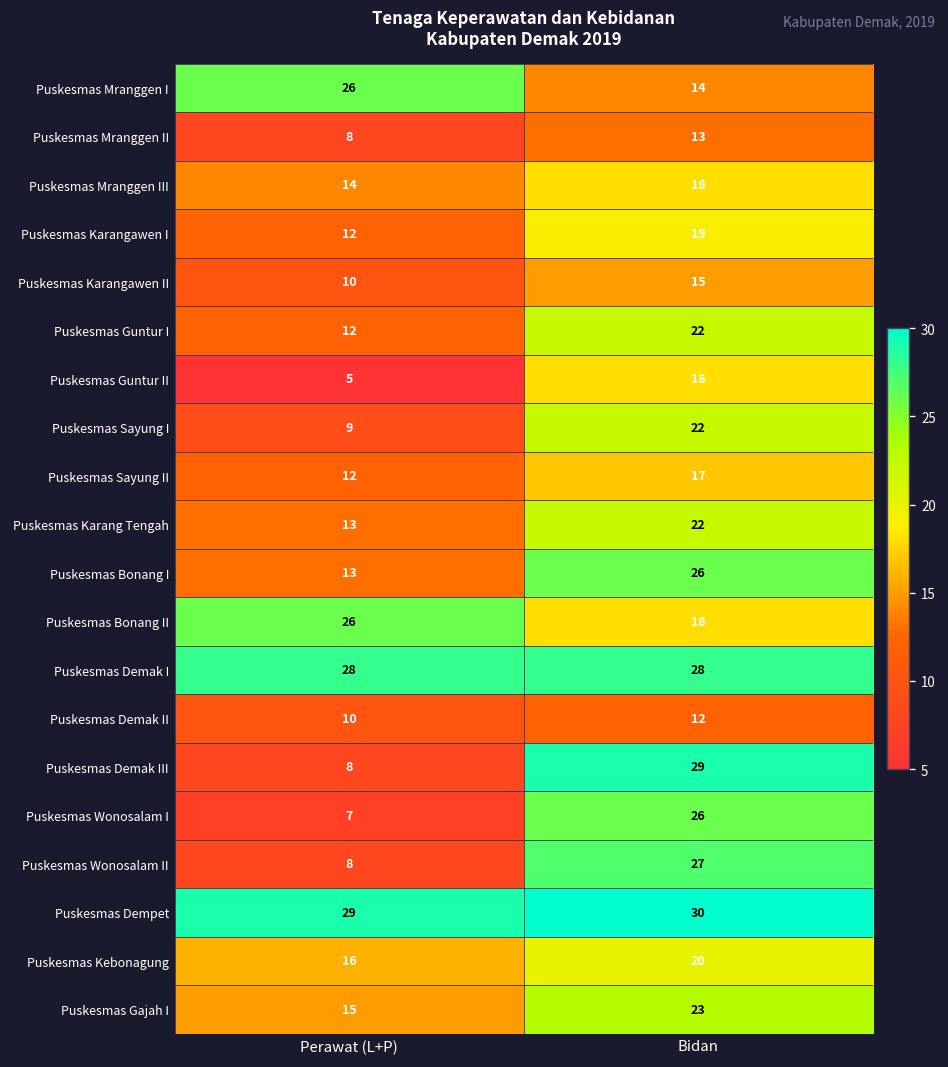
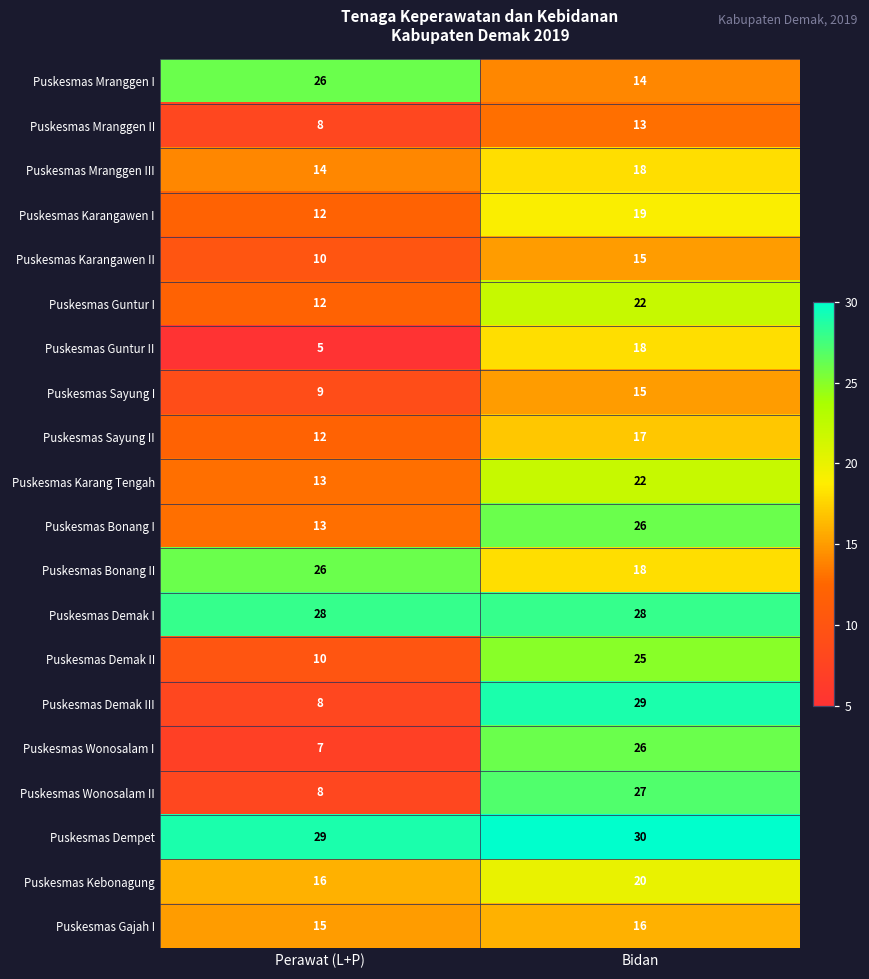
  {
    "Puskesmas Mranggen I": {
      "Perawat (L+P)": 26,
      "Bidan": 14
    },
    "Puskesmas Mranggen II": {
      "Perawat (L+P)": 8,
      "Bidan": 13
    },
    "Puskesmas Mranggen III": {
      "Perawat (L+P)": 14,
      "Bidan": 18
    },
    "Puskesmas Karangawen I": {
      "Perawat (L+P)": 12,
      "Bidan": 19
    },
    "Puskesmas Karangawen II": {
      "Perawat (L+P)": 10,
      "Bidan": 15
    },
    "Puskesmas Guntur I": {
      "Perawat (L+P)": 12,
      "Bidan": 22
    },
    "Puskesmas Guntur II": {
      "Perawat (L+P)": 5,
      "Bidan": 18
    },
    "Puskesmas Sayung I": {
      "Perawat (L+P)": 9,
-     "Bidan": 22
+     "Bidan": 15
    },
    "Puskesmas Sayung II": {
      "Perawat (L+P)": 12,
      "Bidan": 17
    },
    "Puskesmas Karang Tengah": {
      "Perawat (L+P)": 13,
      "Bidan": 22
    },
    "Puskesmas Bonang I": {
      "Perawat (L+P)": 13,
      "Bidan": 26
    },
    "Puskesmas Bonang II": {
      "Perawat (L+P)": 26,
      "Bidan": 18
    },
    "Puskesmas Demak I": {
      "Perawat (L+P)": 28,
      "Bidan": 28
    },
    "Puskesmas Demak II": {
      "Perawat (L+P)": 10,
-     "Bidan": 12
+     "Bidan": 25
    },
    "Puskesmas Demak III": {
      "Perawat (L+P)": 8,
      "Bidan": 29
    },
    "Puskesmas Wonosalam I": {
      "Perawat (L+P)": 7,
      "Bidan": 26
    },
    "Puskesmas Wonosalam II": {
      "Perawat (L+P)": 8,
      "Bidan": 27
    },
    "Puskesmas Dempet": {
      "Perawat (L+P)": 29,
      "Bidan": 30
    },
    "Puskesmas Kebonagung": {
      "Perawat (L+P)": 16,
      "Bidan": 20
    },
    "Puskesmas Gajah I": {
      "Perawat (L+P)": 15,
-     "Bidan": 23
+     "Bidan": 16
    }
  }
